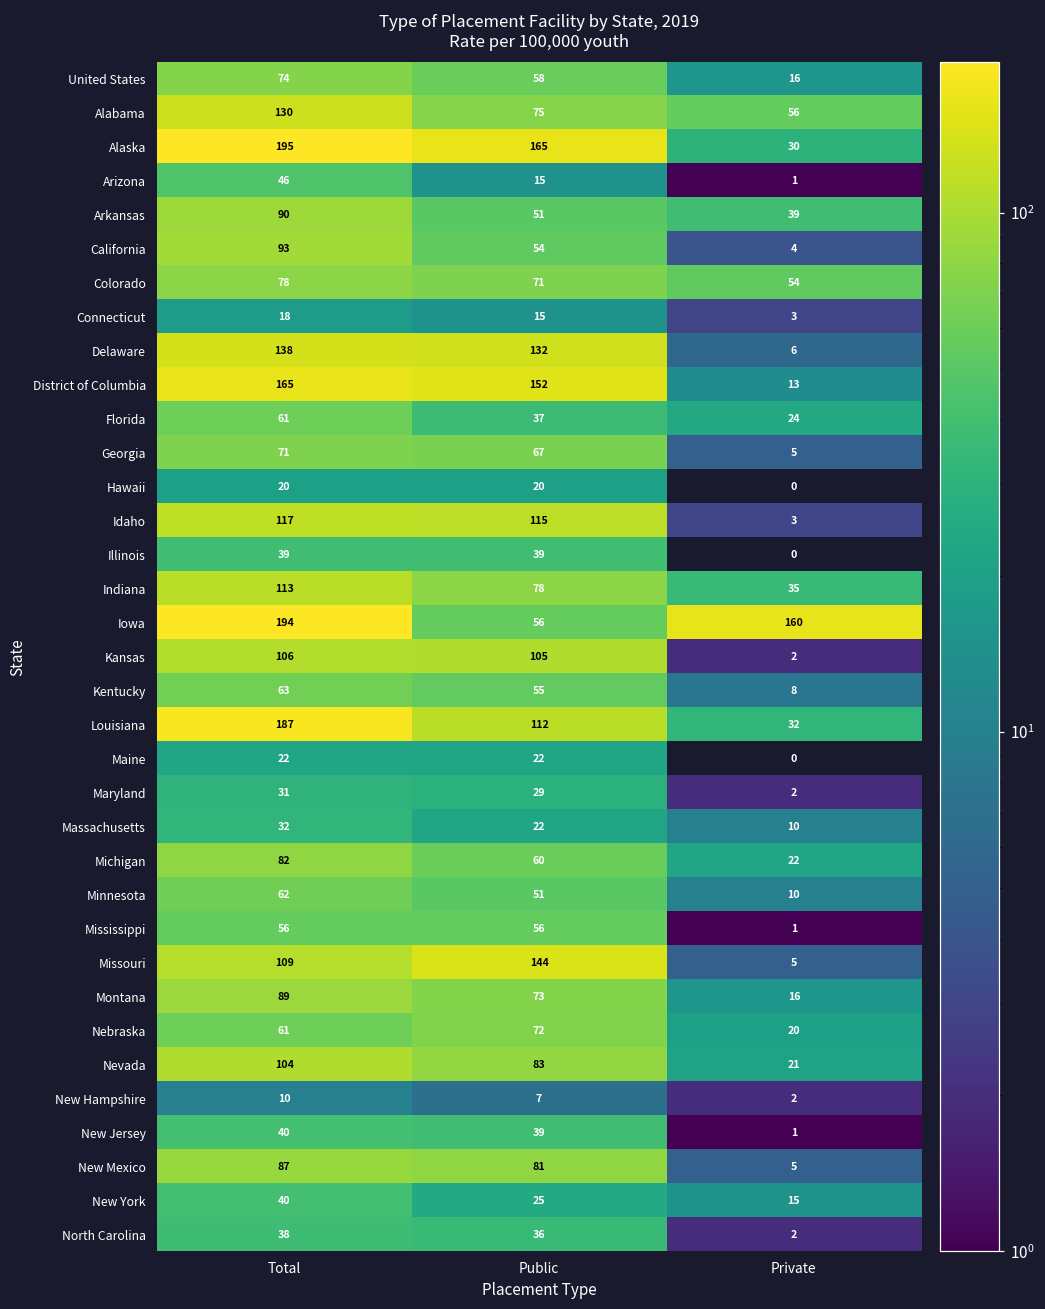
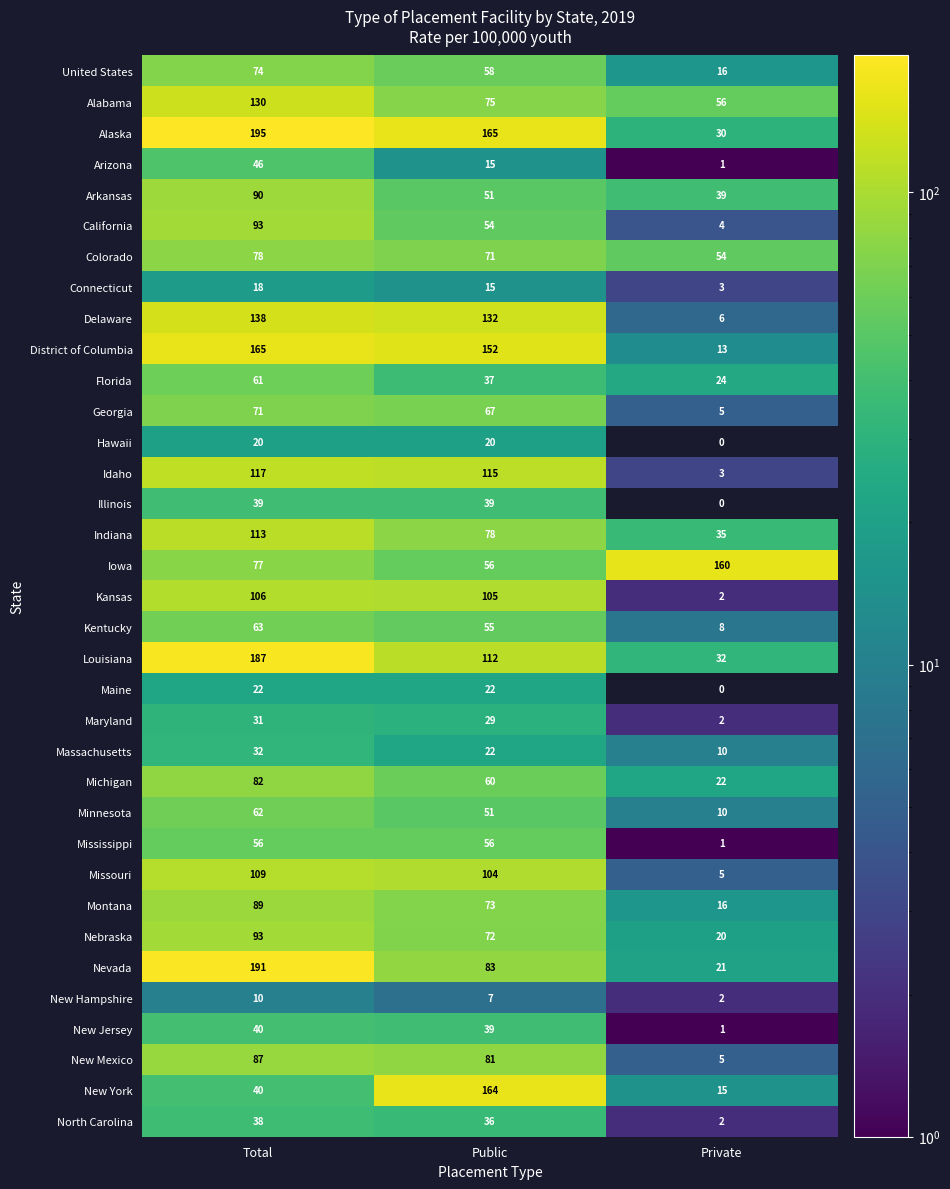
  {
    "United States": {
      "Total": 74,
      "Public": 58,
      "Private": 16
    },
    "Alabama": {
      "Total": 130,
      "Public": 75,
      "Private": 56
    },
    "Alaska": {
      "Total": 195,
      "Public": 165,
      "Private": 30
    },
    "Arizona": {
      "Total": 46,
      "Public": 15,
      "Private": 1
    },
    "Arkansas": {
      "Total": 90,
      "Public": 51,
      "Private": 39
    },
    "California": {
      "Total": 93,
      "Public": 54,
      "Private": 4
    },
    "Colorado": {
      "Total": 78,
      "Public": 71,
      "Private": 54
    },
    "Connecticut": {
      "Total": 18,
      "Public": 15,
      "Private": 3
    },
    "Delaware": {
      "Total": 138,
      "Public": 132,
      "Private": 6
    },
    "District of Columbia": {
      "Total": 165,
      "Public": 152,
      "Private": 13
    },
    "Florida": {
      "Total": 61,
      "Public": 37,
      "Private": 24
    },
    "Georgia": {
      "Total": 71,
      "Public": 67,
      "Private": 5
    },
    "Hawaii": {
      "Total": 20,
      "Public": 20,
      "Private": 0
    },
    "Idaho": {
      "Total": 117,
      "Public": 115,
      "Private": 3
    },
    "Illinois": {
      "Total": 39,
      "Public": 39,
      "Private": 0
    },
    "Indiana": {
      "Total": 113,
      "Public": 78,
      "Private": 35
    },
    "Iowa": {
-     "Total": 194,
+     "Total": 77,
      "Public": 56,
      "Private": 160
    },
    "Kansas": {
      "Total": 106,
      "Public": 105,
      "Private": 2
    },
    "Kentucky": {
      "Total": 63,
      "Public": 55,
      "Private": 8
    },
    "Louisiana": {
      "Total": 187,
      "Public": 112,
      "Private": 32
    },
    "Maine": {
      "Total": 22,
      "Public": 22,
      "Private": 0
    },
    "Maryland": {
      "Total": 31,
      "Public": 29,
      "Private": 2
    },
    "Massachusetts": {
      "Total": 32,
      "Public": 22,
      "Private": 10
    },
    "Michigan": {
      "Total": 82,
      "Public": 60,
      "Private": 22
    },
    "Minnesota": {
      "Total": 62,
      "Public": 51,
      "Private": 10
    },
    "Mississippi": {
      "Total": 56,
      "Public": 56,
      "Private": 1
    },
    "Missouri": {
      "Total": 109,
-     "Public": 144,
+     "Public": 104,
      "Private": 5
    },
    "Montana": {
      "Total": 89,
      "Public": 73,
      "Private": 16
    },
    "Nebraska": {
-     "Total": 61,
+     "Total": 93,
      "Public": 72,
      "Private": 20
    },
    "Nevada": {
-     "Total": 104,
+     "Total": 191,
      "Public": 83,
      "Private": 21
    },
    "New Hampshire": {
      "Total": 10,
      "Public": 7,
      "Private": 2
    },
    "New Jersey": {
      "Total": 40,
      "Public": 39,
      "Private": 1
    },
    "New Mexico": {
      "Total": 87,
      "Public": 81,
      "Private": 5
    },
    "New York": {
      "Total": 40,
-     "Public": 25,
+     "Public": 164,
      "Private": 15
    },
    "North Carolina": {
      "Total": 38,
      "Public": 36,
      "Private": 2
    }
  }
